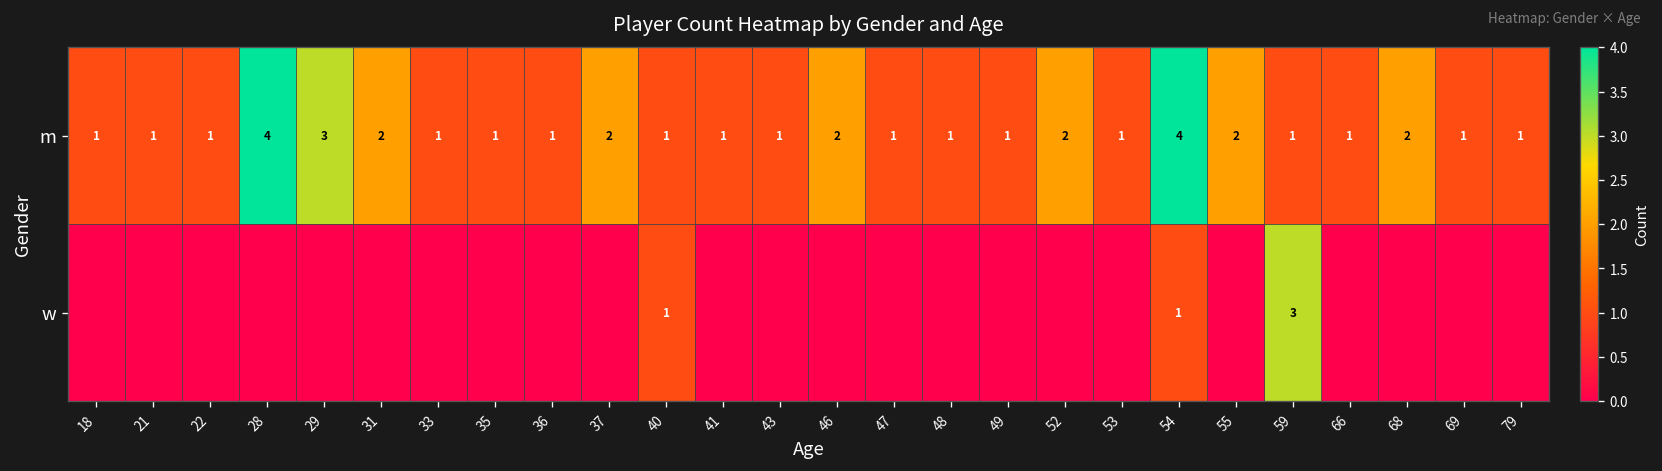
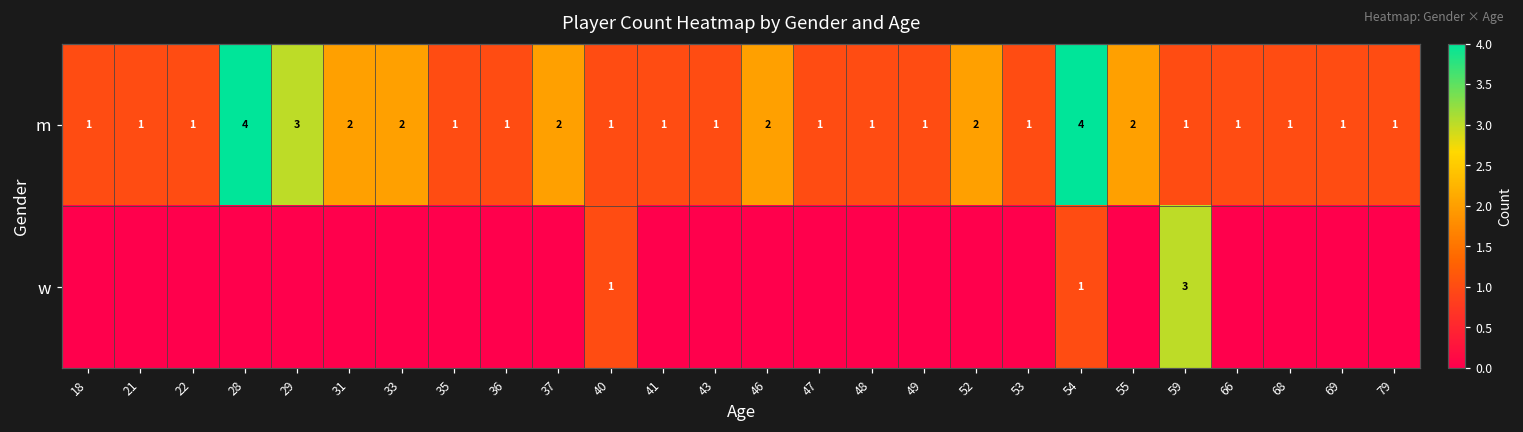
  {
    "m": {
      "18": 1,
      "21": 1,
      "22": 1,
      "28": 4,
      "29": 3,
      "31": 2,
-     "33": 1,
+     "33": 2,
      "35": 1,
      "36": 1,
      "37": 2,
      "40": 1,
      "41": 1,
      "43": 1,
      "46": 2,
      "47": 1,
      "48": 1,
      "49": 1,
      "52": 2,
      "53": 1,
      "54": 4,
      "55": 2,
      "59": 1,
      "66": 1,
-     "68": 2,
+     "68": 1,
      "69": 1,
      "79": 1
    },
    "w": {
      "40": 1,
      "54": 1,
      "59": 3
    }
  }
